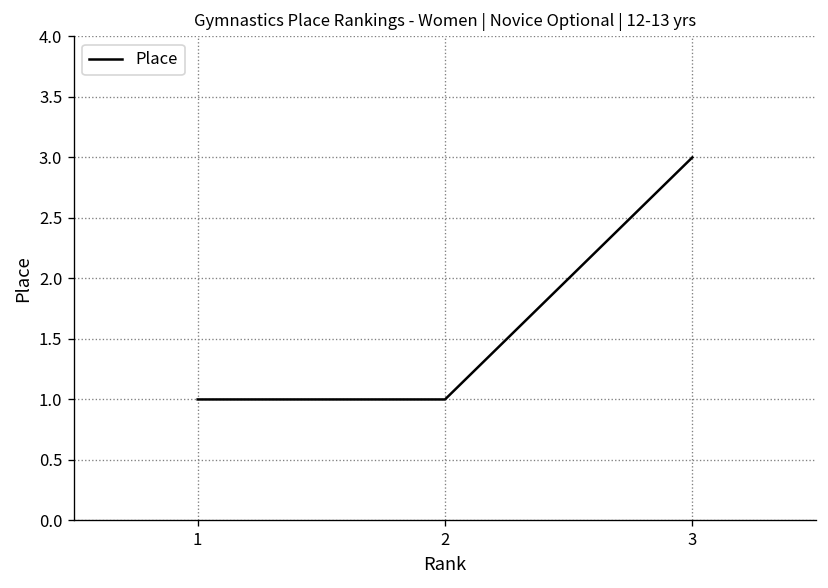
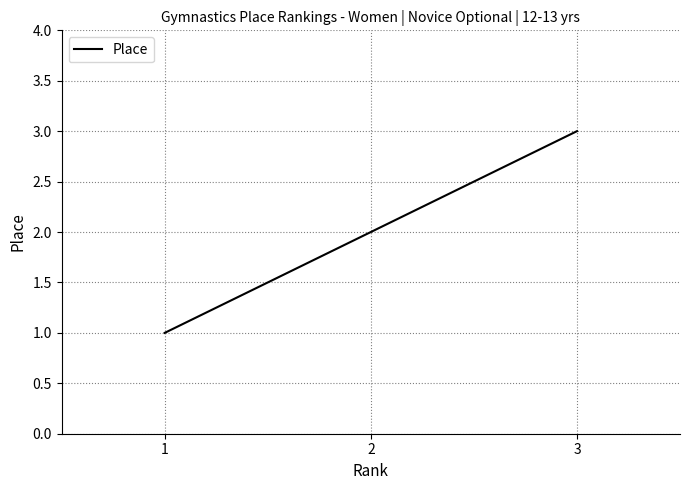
  {
    "1": 1,
-   "2": 1,
+   "2": 2,
    "3": 3
  }
